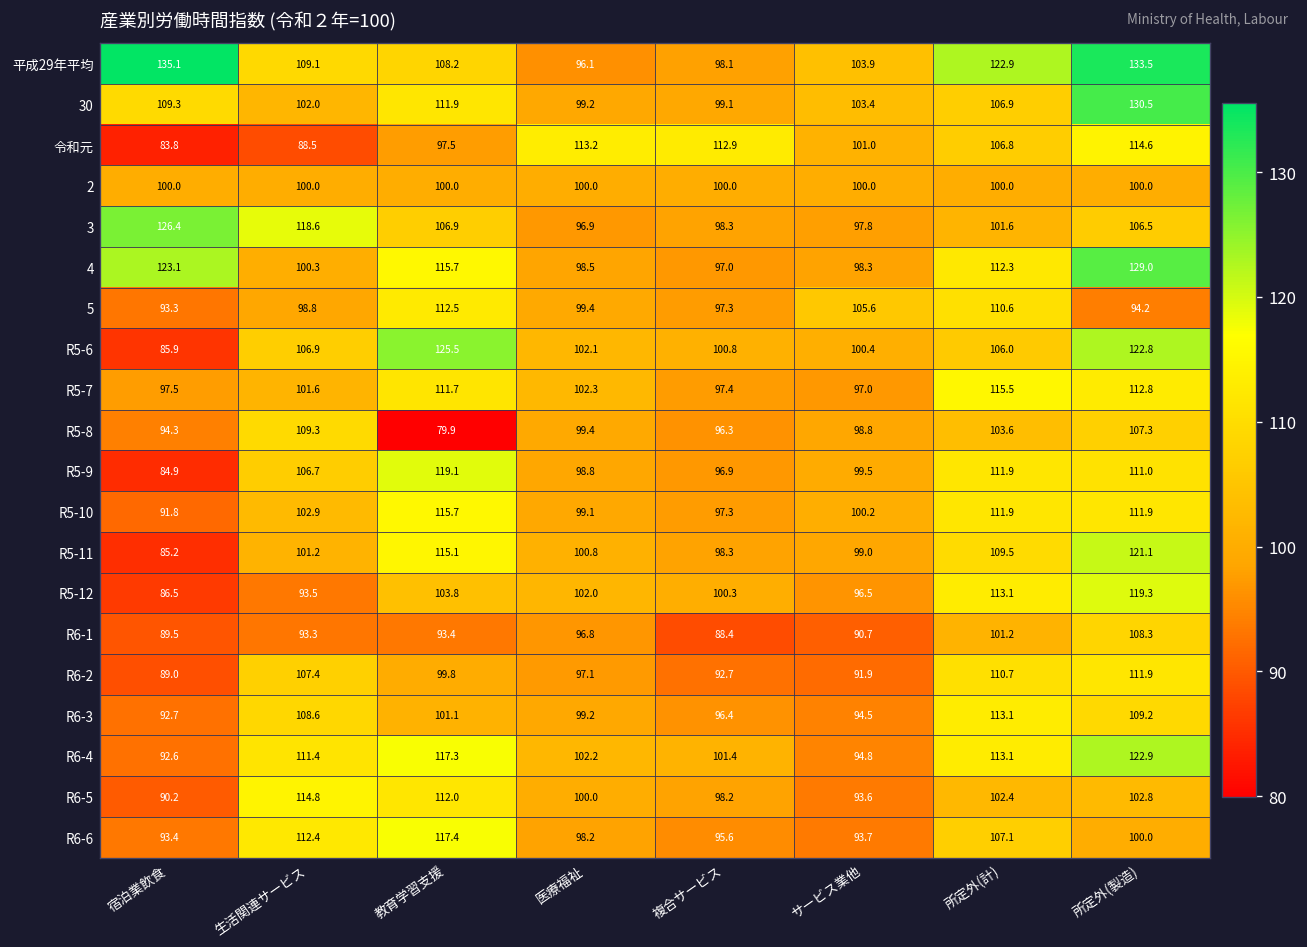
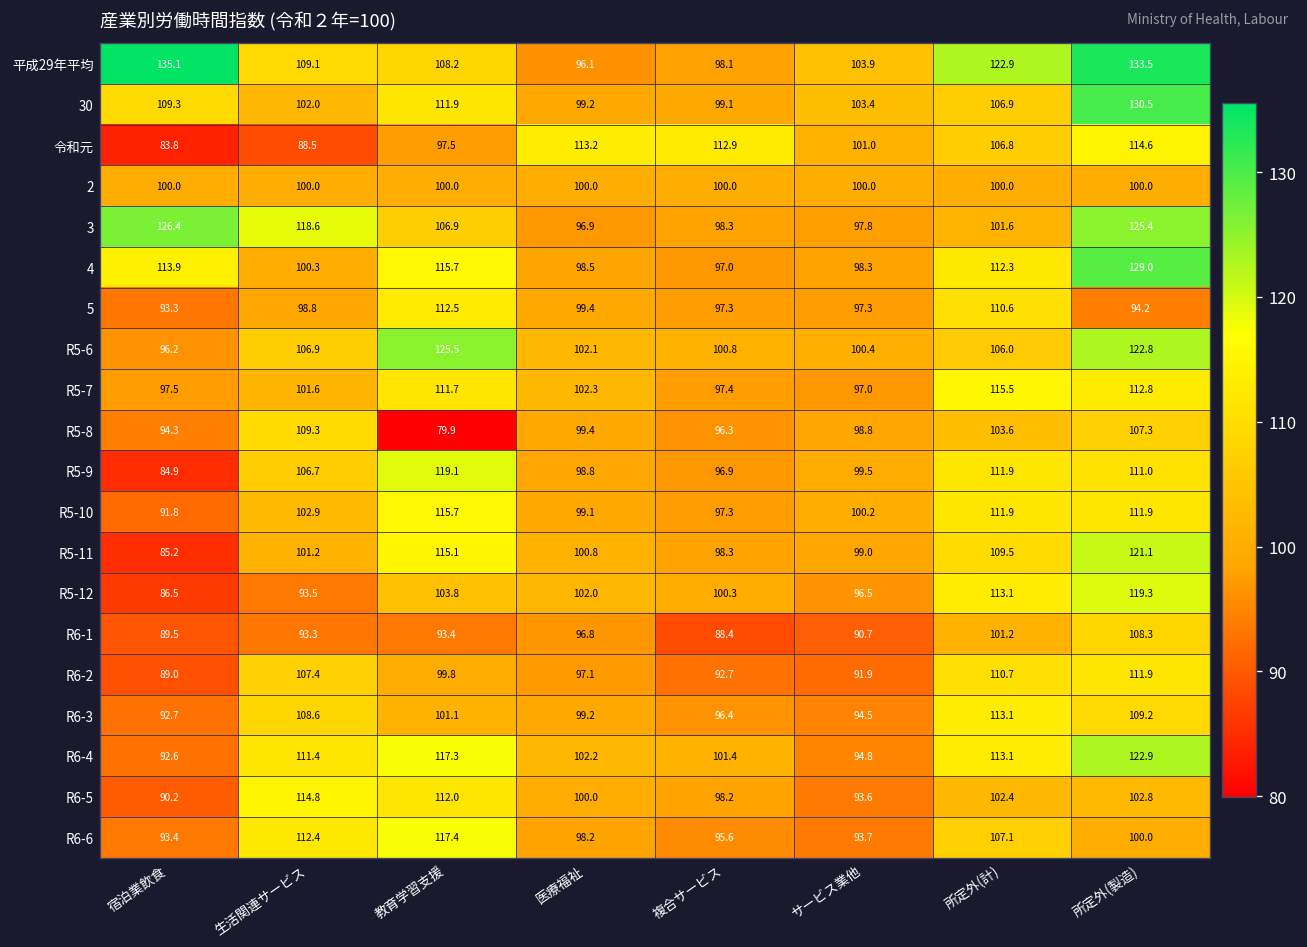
  {
    "平成29年平均": {
      "宿泊業飲食": 135.1,
      "生活関連サービス": 109.1,
      "教育学習支援": 108.2,
      "医療福祉": 96.1,
      "複合サービス": 98.1,
      "サービス業他": 103.9,
      "所定外(計)": 122.9,
      "所定外(製造)": 133.5
    },
    "30": {
      "宿泊業飲食": 109.3,
      "生活関連サービス": 102.0,
      "教育学習支援": 111.9,
      "医療福祉": 99.2,
      "複合サービス": 99.1,
      "サービス業他": 103.4,
      "所定外(計)": 106.9,
      "所定外(製造)": 130.5
    },
    "令和元": {
      "宿泊業飲食": 83.8,
      "生活関連サービス": 88.5,
      "教育学習支援": 97.5,
      "医療福祉": 113.2,
      "複合サービス": 112.9,
      "サービス業他": 101.0,
      "所定外(計)": 106.8,
      "所定外(製造)": 114.6
    },
    "2": {
      "宿泊業飲食": 100.0,
      "生活関連サービス": 100.0,
      "教育学習支援": 100.0,
      "医療福祉": 100.0,
      "複合サービス": 100.0,
      "サービス業他": 100.0,
      "所定外(計)": 100.0,
      "所定外(製造)": 100.0
    },
    "3": {
      "宿泊業飲食": 126.4,
      "生活関連サービス": 118.6,
      "教育学習支援": 106.9,
      "医療福祉": 96.9,
      "複合サービス": 98.3,
      "サービス業他": 97.8,
      "所定外(計)": 101.6,
-     "所定外(製造)": 106.5
+     "所定外(製造)": 125.4
    },
    "4": {
-     "宿泊業飲食": 123.1,
+     "宿泊業飲食": 113.9,
      "生活関連サービス": 100.3,
      "教育学習支援": 115.7,
      "医療福祉": 98.5,
      "複合サービス": 97.0,
      "サービス業他": 98.3,
      "所定外(計)": 112.3,
      "所定外(製造)": 129.0
    },
    "5": {
      "宿泊業飲食": 93.3,
      "生活関連サービス": 98.8,
      "教育学習支援": 112.5,
      "医療福祉": 99.4,
      "複合サービス": 97.3,
-     "サービス業他": 105.6,
+     "サービス業他": 97.3,
      "所定外(計)": 110.6,
      "所定外(製造)": 94.2
    },
    "R5-6": {
-     "宿泊業飲食": 85.9,
+     "宿泊業飲食": 96.2,
      "生活関連サービス": 106.9,
      "教育学習支援": 125.5,
      "医療福祉": 102.1,
      "複合サービス": 100.8,
      "サービス業他": 100.4,
      "所定外(計)": 106.0,
      "所定外(製造)": 122.8
    },
    "R5-7": {
      "宿泊業飲食": 97.5,
      "生活関連サービス": 101.6,
      "教育学習支援": 111.7,
      "医療福祉": 102.3,
      "複合サービス": 97.4,
      "サービス業他": 97.0,
      "所定外(計)": 115.5,
      "所定外(製造)": 112.8
    },
    "R5-8": {
      "宿泊業飲食": 94.3,
      "生活関連サービス": 109.3,
      "教育学習支援": 79.9,
      "医療福祉": 99.4,
      "複合サービス": 96.3,
      "サービス業他": 98.8,
      "所定外(計)": 103.6,
      "所定外(製造)": 107.3
    },
    "R5-9": {
      "宿泊業飲食": 84.9,
      "生活関連サービス": 106.7,
      "教育学習支援": 119.1,
      "医療福祉": 98.8,
      "複合サービス": 96.9,
      "サービス業他": 99.5,
      "所定外(計)": 111.9,
      "所定外(製造)": 111.0
    },
    "R5-10": {
      "宿泊業飲食": 91.8,
      "生活関連サービス": 102.9,
      "教育学習支援": 115.7,
      "医療福祉": 99.1,
      "複合サービス": 97.3,
      "サービス業他": 100.2,
      "所定外(計)": 111.9,
      "所定外(製造)": 111.9
    },
    "R5-11": {
      "宿泊業飲食": 85.2,
      "生活関連サービス": 101.2,
      "教育学習支援": 115.1,
      "医療福祉": 100.8,
      "複合サービス": 98.3,
      "サービス業他": 99.0,
      "所定外(計)": 109.5,
      "所定外(製造)": 121.1
    },
    "R5-12": {
      "宿泊業飲食": 86.5,
      "生活関連サービス": 93.5,
      "教育学習支援": 103.8,
      "医療福祉": 102.0,
      "複合サービス": 100.3,
      "サービス業他": 96.5,
      "所定外(計)": 113.1,
      "所定外(製造)": 119.3
    },
    "R6-1": {
      "宿泊業飲食": 89.5,
      "生活関連サービス": 93.3,
      "教育学習支援": 93.4,
      "医療福祉": 96.8,
      "複合サービス": 88.4,
      "サービス業他": 90.7,
      "所定外(計)": 101.2,
      "所定外(製造)": 108.3
    },
    "R6-2": {
      "宿泊業飲食": 89.0,
      "生活関連サービス": 107.4,
      "教育学習支援": 99.8,
      "医療福祉": 97.1,
      "複合サービス": 92.7,
      "サービス業他": 91.9,
      "所定外(計)": 110.7,
      "所定外(製造)": 111.9
    },
    "R6-3": {
      "宿泊業飲食": 92.7,
      "生活関連サービス": 108.6,
      "教育学習支援": 101.1,
      "医療福祉": 99.2,
      "複合サービス": 96.4,
      "サービス業他": 94.5,
      "所定外(計)": 113.1,
      "所定外(製造)": 109.2
    },
    "R6-4": {
      "宿泊業飲食": 92.6,
      "生活関連サービス": 111.4,
      "教育学習支援": 117.3,
      "医療福祉": 102.2,
      "複合サービス": 101.4,
      "サービス業他": 94.8,
      "所定外(計)": 113.1,
      "所定外(製造)": 122.9
    },
    "R6-5": {
      "宿泊業飲食": 90.2,
      "生活関連サービス": 114.8,
      "教育学習支援": 112.0,
      "医療福祉": 100.0,
      "複合サービス": 98.2,
      "サービス業他": 93.6,
      "所定外(計)": 102.4,
      "所定外(製造)": 102.8
    },
    "R6-6": {
      "宿泊業飲食": 93.4,
      "生活関連サービス": 112.4,
      "教育学習支援": 117.4,
      "医療福祉": 98.2,
      "複合サービス": 95.6,
      "サービス業他": 93.7,
      "所定外(計)": 107.1,
      "所定外(製造)": 100.0
    }
  }
